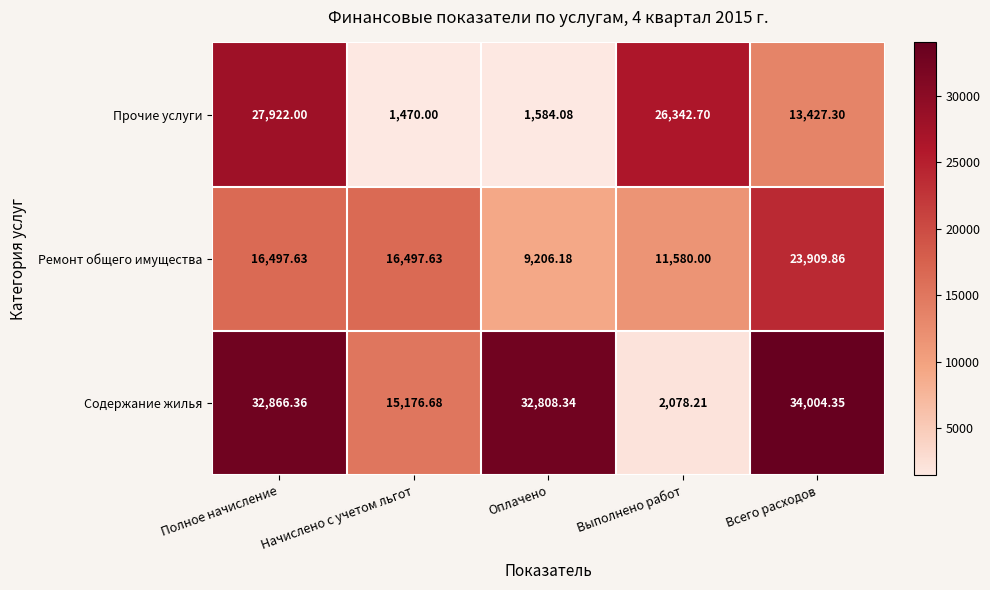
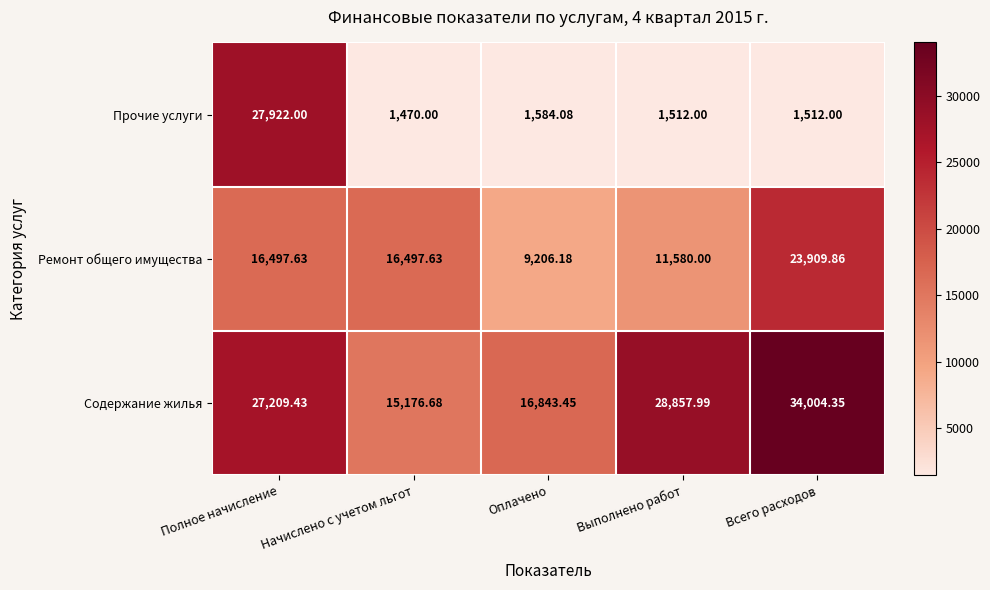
  {
    "Прочие услуги": {
      "Полное начисление": "27,922.00",
      "Начислено с учетом льгот": "1,470.00",
      "Оплачено": "1,584.08",
-     "Выполнено работ": "26,342.70",
-     "Всего расходов": "13,427.30"
+     "Выполнено работ": "1,512.00",
+     "Всего расходов": "1,512.00"
    },
    "Ремонт общего имущества": {
      "Полное начисление": "16,497.63",
      "Начислено с учетом льгот": "16,497.63",
      "Оплачено": "9,206.18",
      "Выполнено работ": "11,580.00",
      "Всего расходов": "23,909.86"
    },
    "Содержание жилья": {
-     "Полное начисление": "32,866.36",
+     "Полное начисление": "27,209.43",
      "Начислено с учетом льгот": "15,176.68",
-     "Оплачено": "32,808.34",
-     "Выполнено работ": "2,078.21",
+     "Оплачено": "16,843.45",
+     "Выполнено работ": "28,857.99",
      "Всего расходов": "34,004.35"
    }
  }
